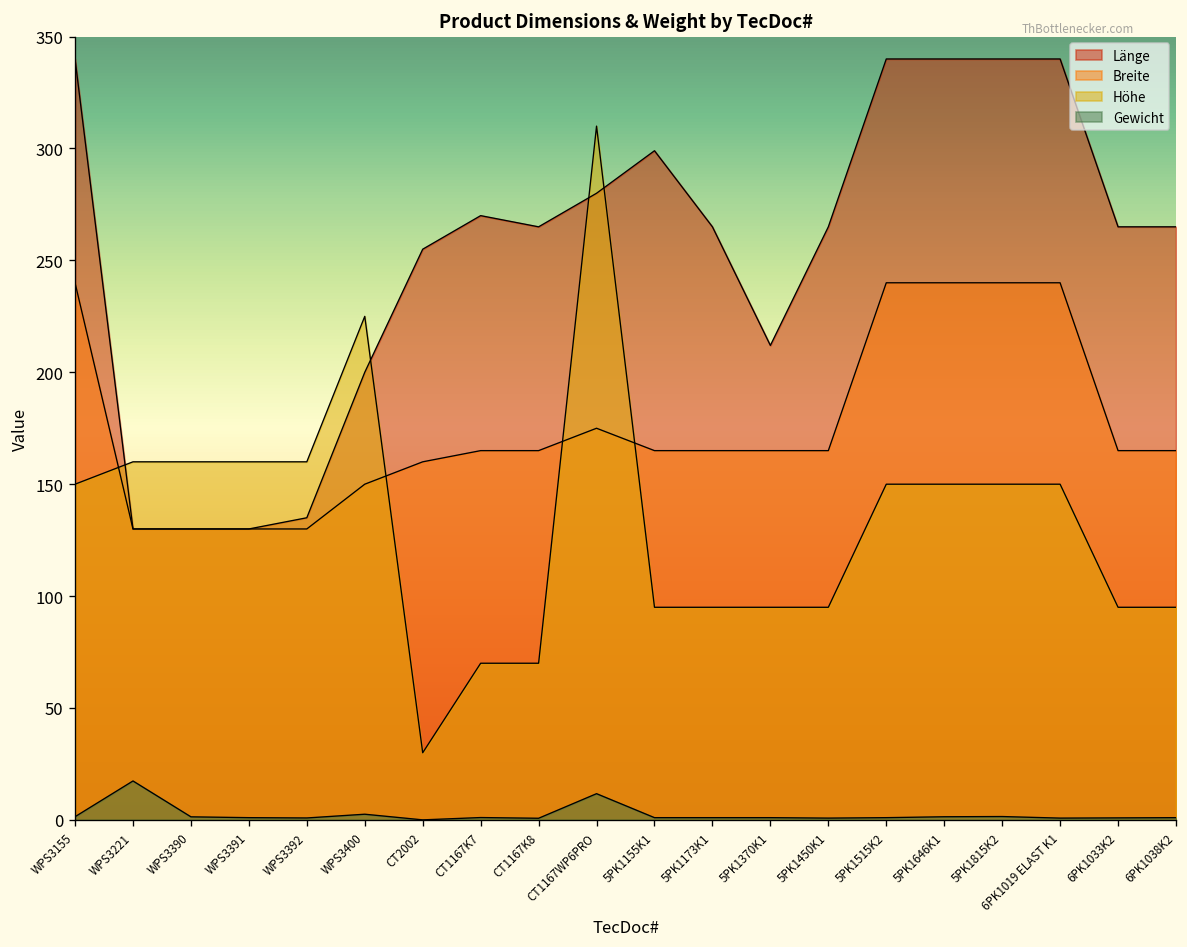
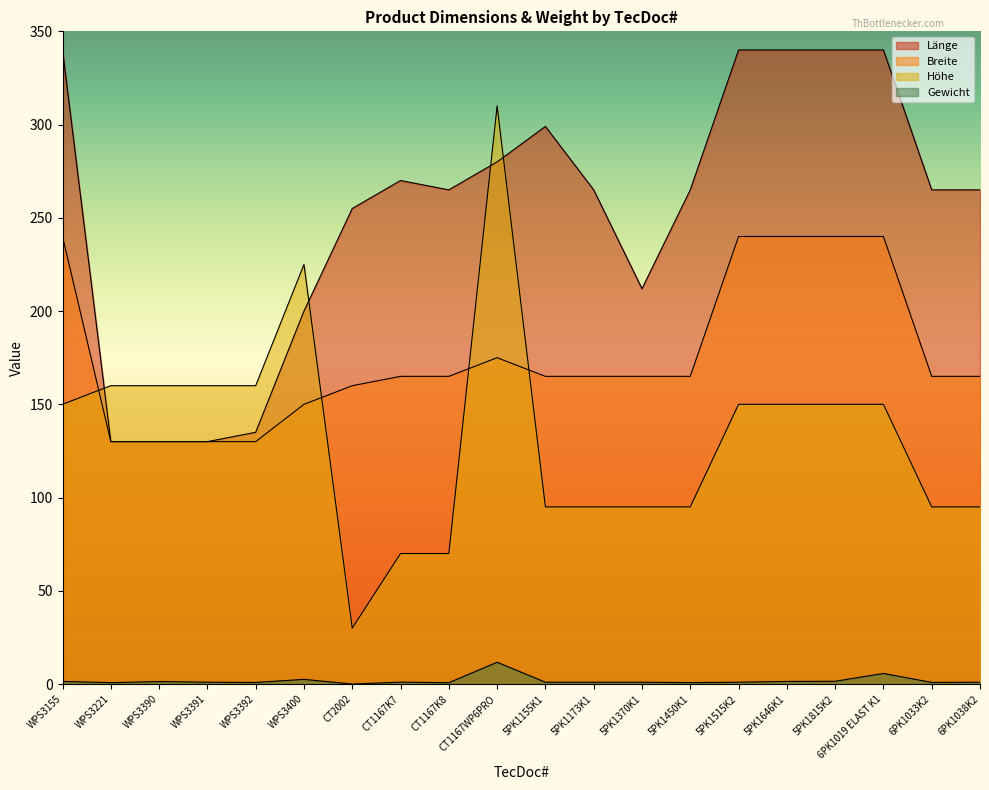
  {
    "Länge": {
      "WPS3155": 340,
      "WPS3392": 135,
      "WPS3400": 200,
      "CT2002": 255,
      "CT1167K7": 270,
      "CT1167K8": 265,
      "CT1167WP6PRO": 280,
      "5PK1155K1": 299,
      "5PK1173K1": 265,
      "5PK1370K1": 212,
      "5PK1450K1": 265,
      "5PK1515K2": 340,
      "5PK1646K1": 340,
      "5PK1815K2": 340,
      "6PK1019 ELAST K1": 340,
      "6PK1033K2": 265,
      "6PK1038K2": 265
    },
    "Gewicht": {
      "WPS3155": 1,
-     "WPS3221": 17,
+     "WPS3221": 1,
      "WPS3390": 1,
      "WPS3391": 1,
      "WPS3392": 1,
      "WPS3400": 3,
      "CT2002": 0,
      "CT1167K7": 1,
      "CT1167K8": 1,
      "CT1167WP6PRO": 12,
      "5PK1155K1": 1,
      "5PK1173K1": 1,
      "5PK1370K1": 1,
      "5PK1450K1": 1,
      "5PK1515K2": 1,
      "5PK1646K1": 1,
      "5PK1815K2": 2,
-     "6PK1019 ELAST K1": 1,
+     "6PK1019 ELAST K1": 6,
      "6PK1033K2": 1,
      "6PK1038K2": 1
    }
  }
